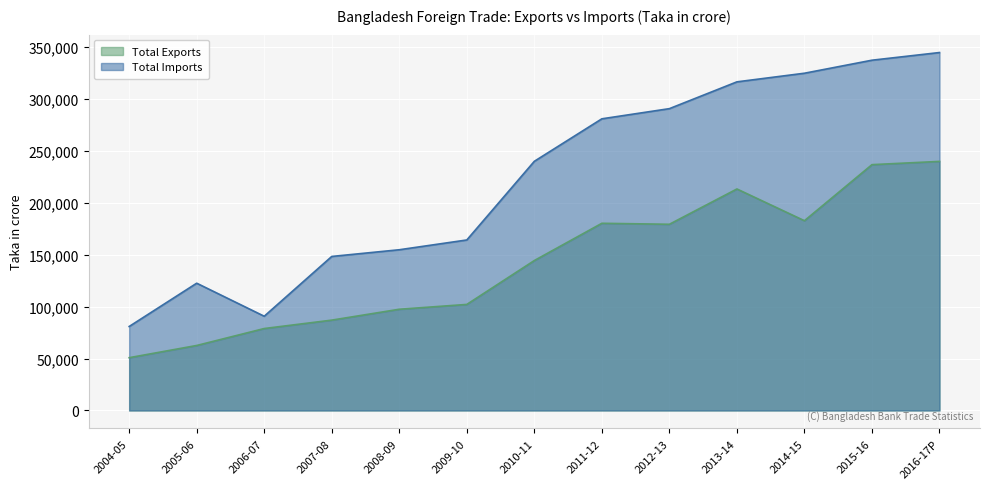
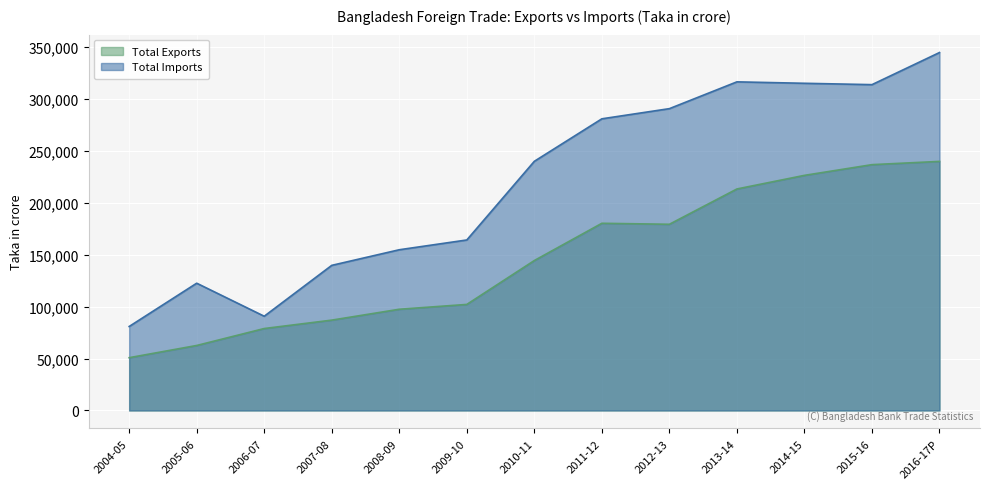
  {
    "Total Exports": {
      "2004-05": "51,000",
      "2005-06": "63,000",
      "2006-07": "79,000",
      "2007-08": "87,000",
      "2008-09": "97,000",
      "2009-10": "102,000",
      "2010-11": "144,000",
      "2011-12": "180,000",
      "2012-13": "179,000",
      "2013-14": "213,000",
-     "2014-15": "183,000",
+     "2014-15": "226,000",
      "2015-16": "237,000",
      "2016-17P": "240,000"
    },
    "Total Imports": {
      "2004-05": "81,000",
      "2005-06": "123,000",
      "2006-07": "91,000",
-     "2007-08": "148,000",
+     "2007-08": "140,000",
      "2008-09": "155,000",
      "2009-10": "164,000",
      "2010-11": "240,000",
      "2011-12": "281,000",
      "2012-13": "291,000",
      "2013-14": "317,000",
-     "2014-15": "325,000",
-     "2015-16": "337,000",
+     "2014-15": "315,000",
+     "2015-16": "314,000",
      "2016-17P": "345,000"
    }
  }
